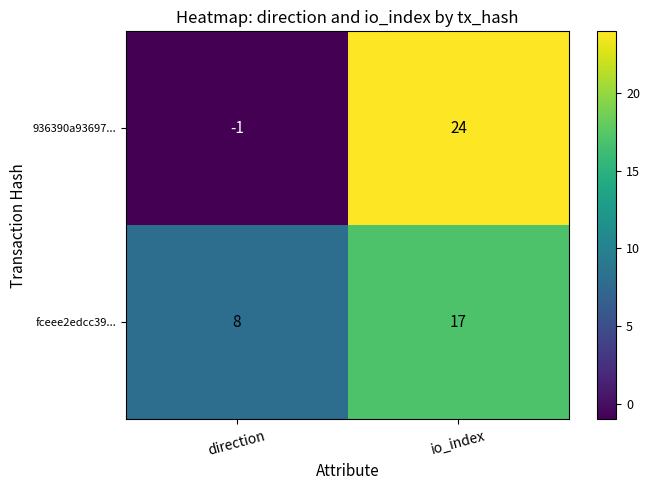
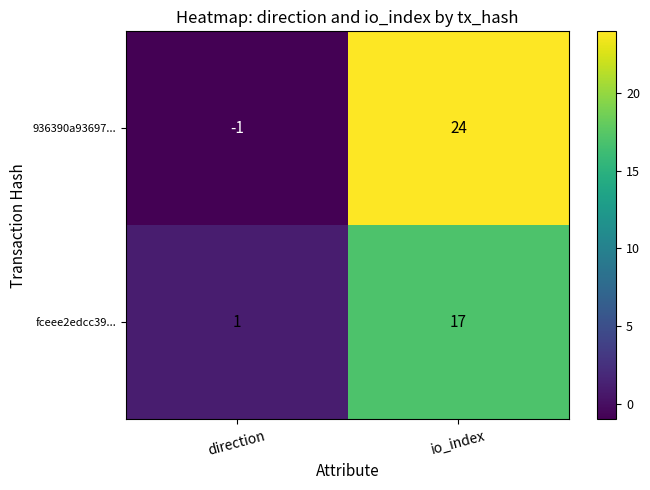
  {
    "936390a93697...": {
      "direction": -1,
      "io_index": 24
    },
    "fceee2edcc39...": {
-     "direction": 8,
+     "direction": 1,
      "io_index": 17
    }
  }
